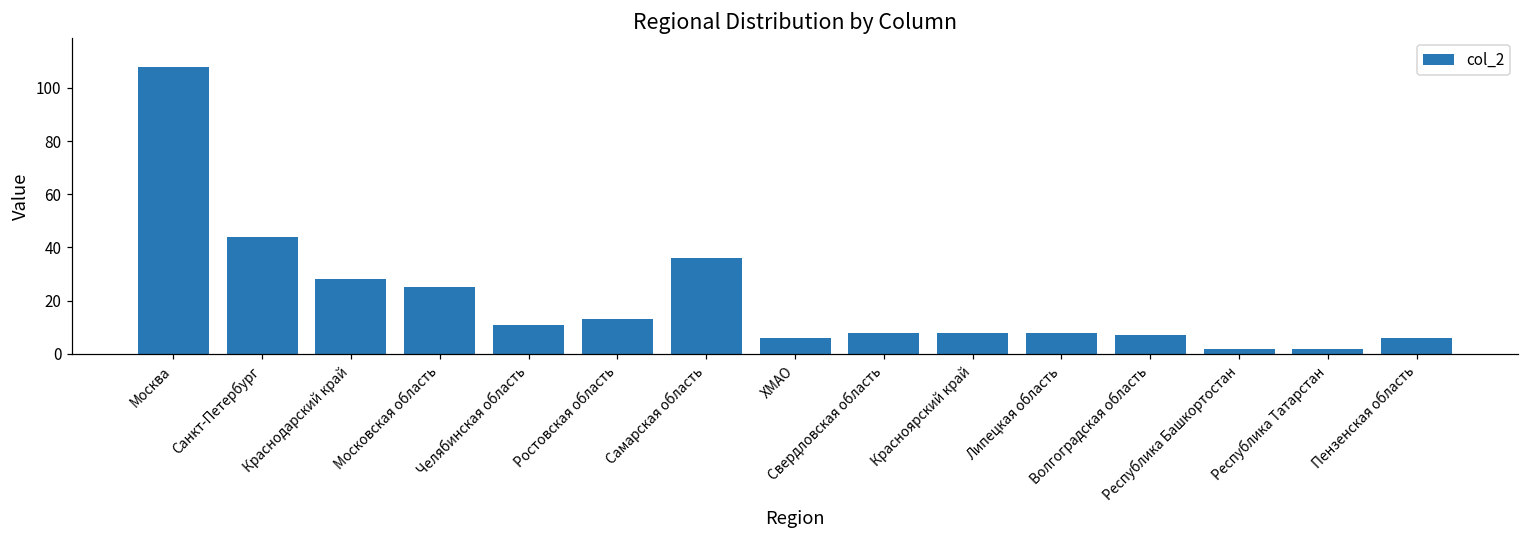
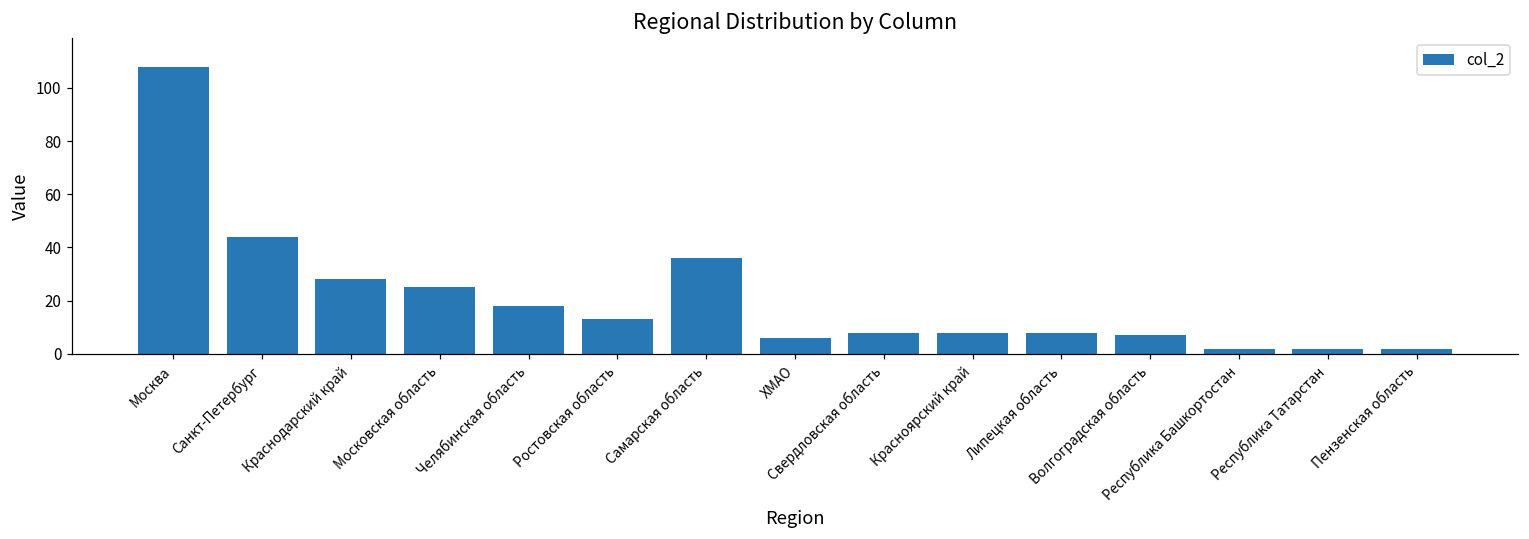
  {
    "Москва": 108,
    "Санкт-Петербург": 44,
    "Краснодарский край": 28,
    "Московская область": 25,
-   "Челябинская область": 11,
+   "Челябинская область": 18,
    "Ростовская область": 13,
    "Самарская область": 36,
    "ХМАО": 6,
    "Свердловская область": 8,
    "Красноярский край": 8,
    "Липецкая область": 8,
    "Волгоградская область": 7,
    "Республика Башкортостан": 2,
    "Республика Татарстан": 2,
-   "Пензенская область": 6
+   "Пензенская область": 2
  }
